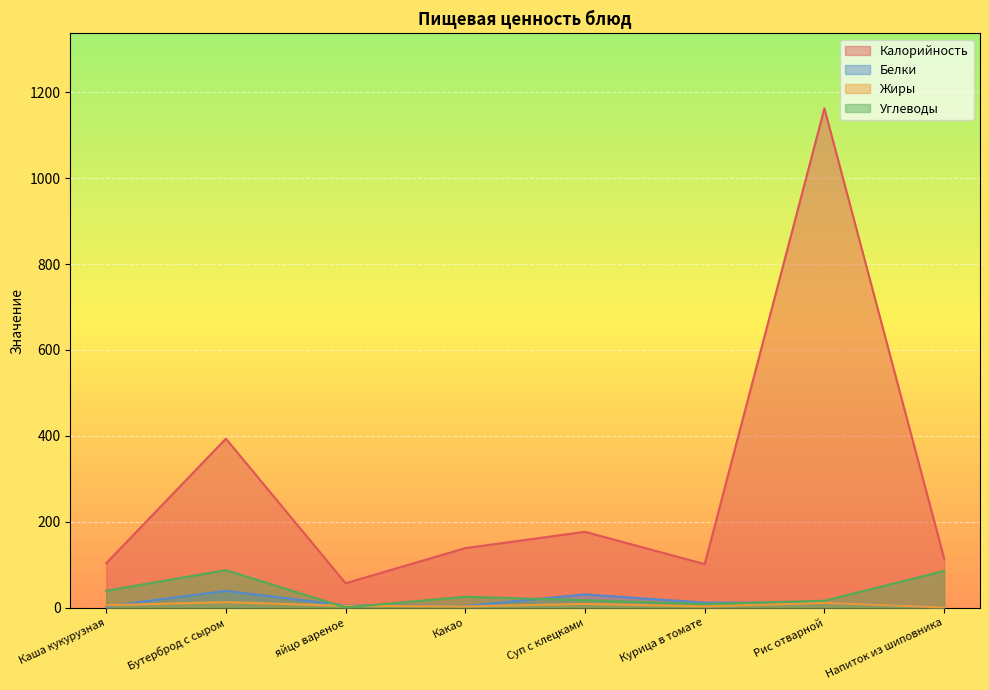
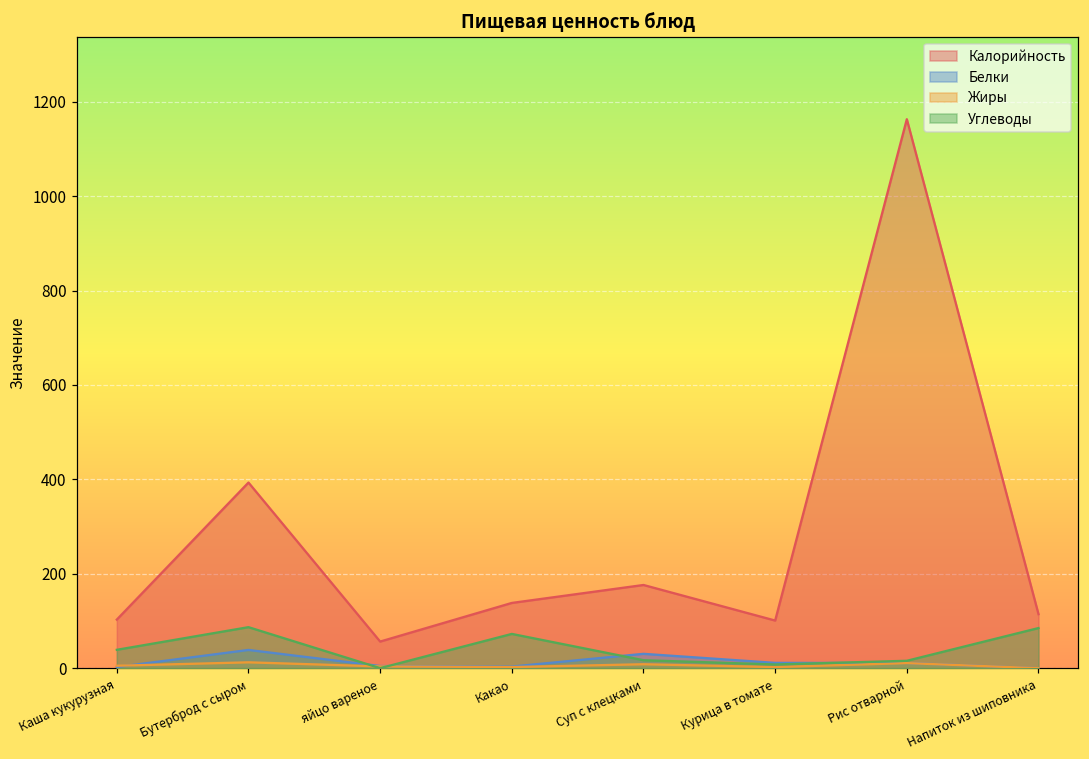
  {
    "Белки": {
      "Бутерброд с сыром": 40,
      "Суп с клецками": 30
    },
    "Углеводы": {
      "Каша кукурузная": 40,
      "Бутерброд с сыром": 90,
-     "Какао": 30,
+     "Какао": 70,
      "Суп с клецками": 20,
      "Напиток из шиповника": 90
    }
  }
